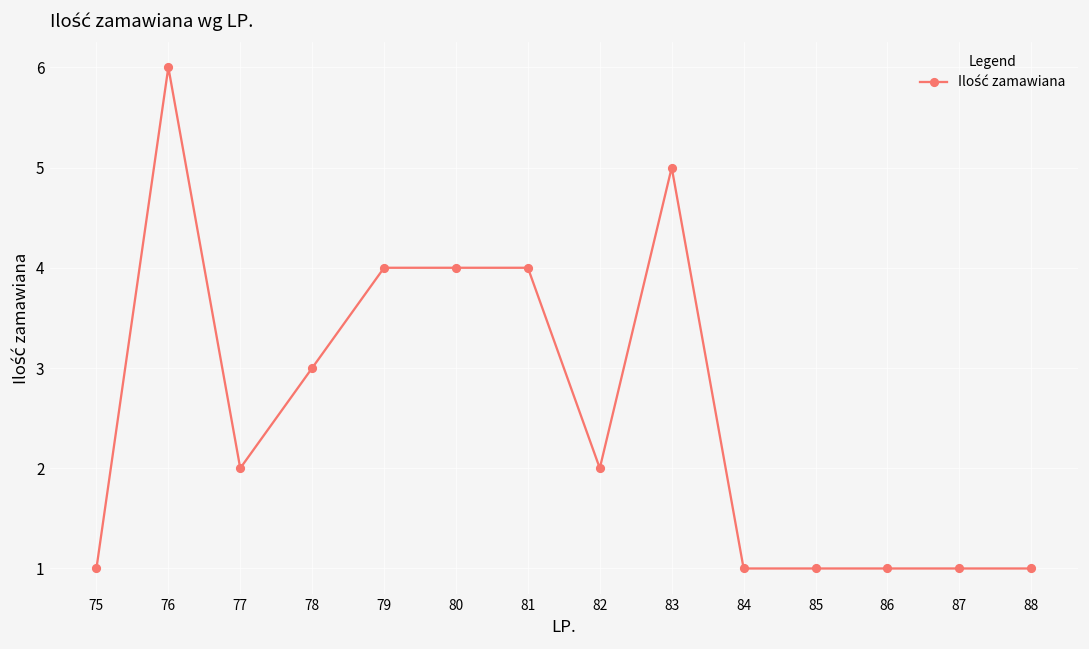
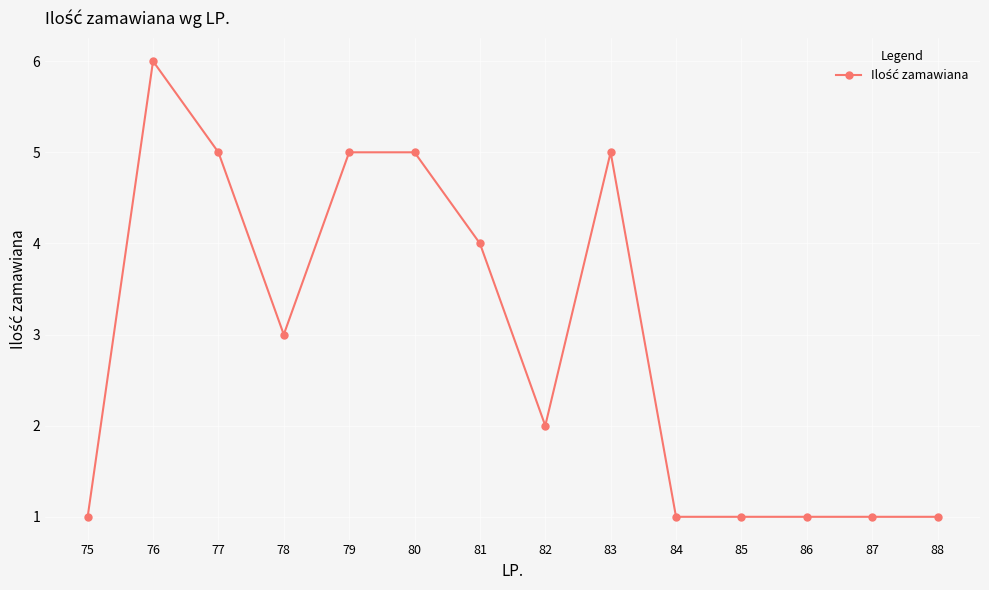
  {
    "75": 1,
    "76": 6,
-   "77": 2,
+   "77": 5,
    "78": 3,
-   "79": 4,
-   "80": 4,
+   "79": 5,
+   "80": 5,
    "81": 4,
    "82": 2,
    "83": 5,
    "84": 1,
    "85": 1,
    "86": 1,
    "87": 1,
    "88": 1
  }
